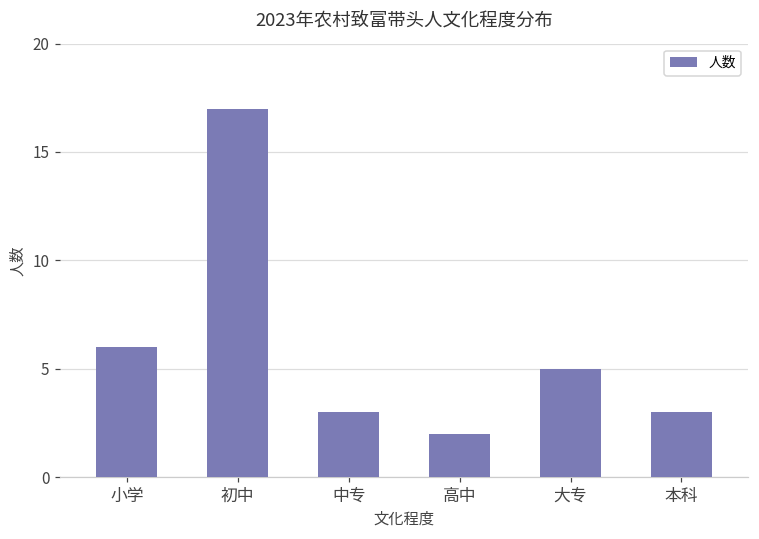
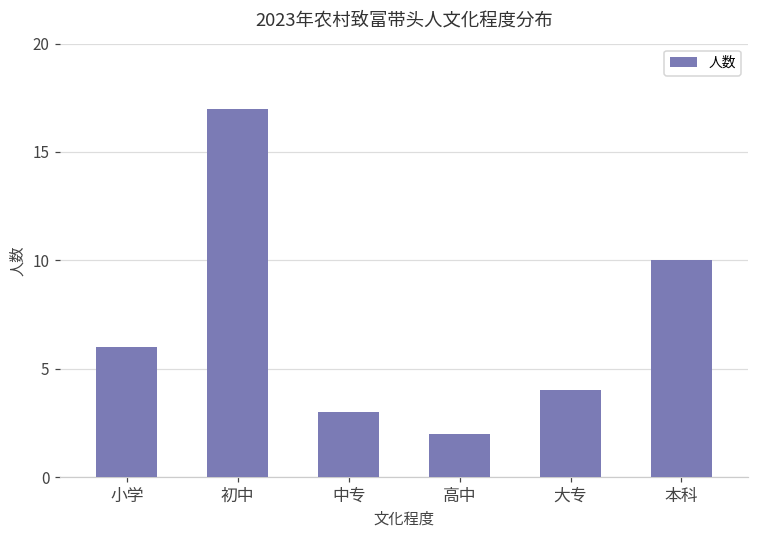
  {
    "小学": 6,
    "初中": 17,
    "中专": 3,
    "高中": 2,
-   "大专": 5,
-   "本科": 3
+   "大专": 4,
+   "本科": 10
  }
